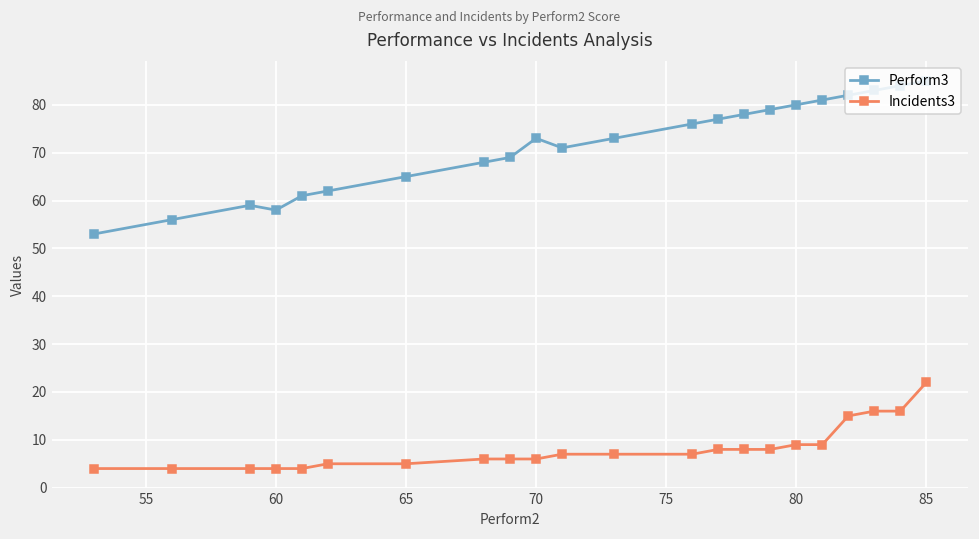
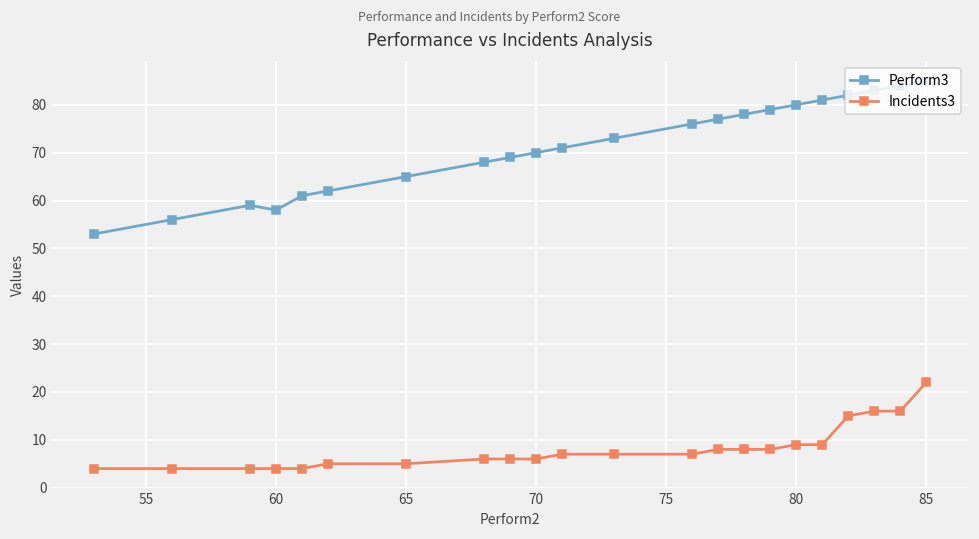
  {
    "Perform3": {
      "60": 58,
      "65": 65,
-     "70": 73,
+     "70": 70,
      "80": 80
    },
    "Incidents3": {
      "60": 4,
      "65": 5,
      "70": 6,
      "80": 9,
      "85": 22
    }
  }
